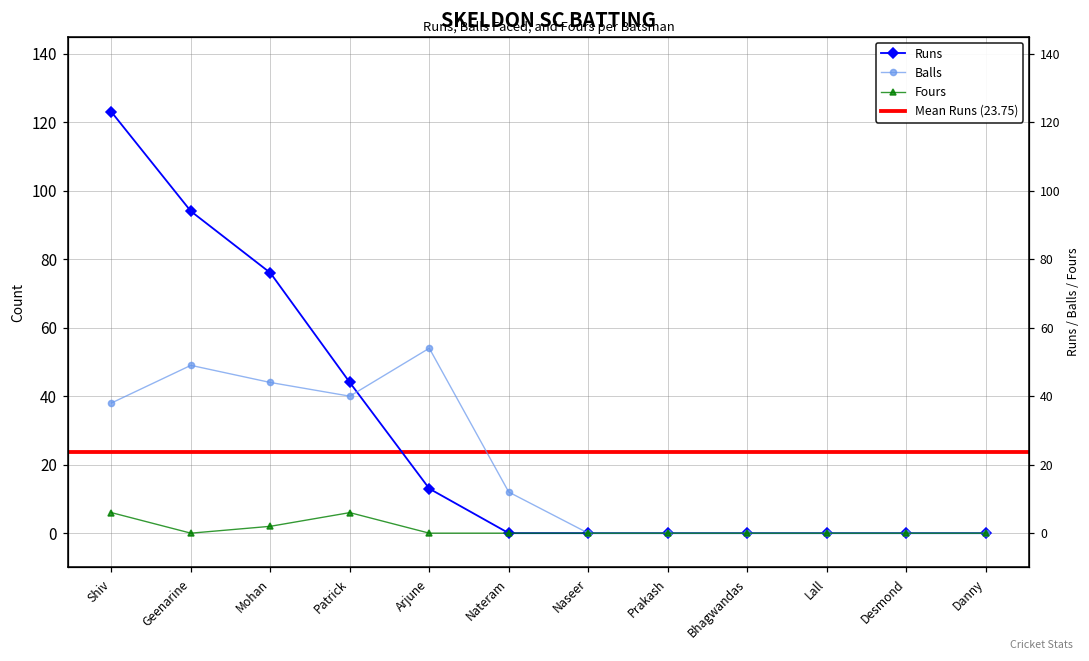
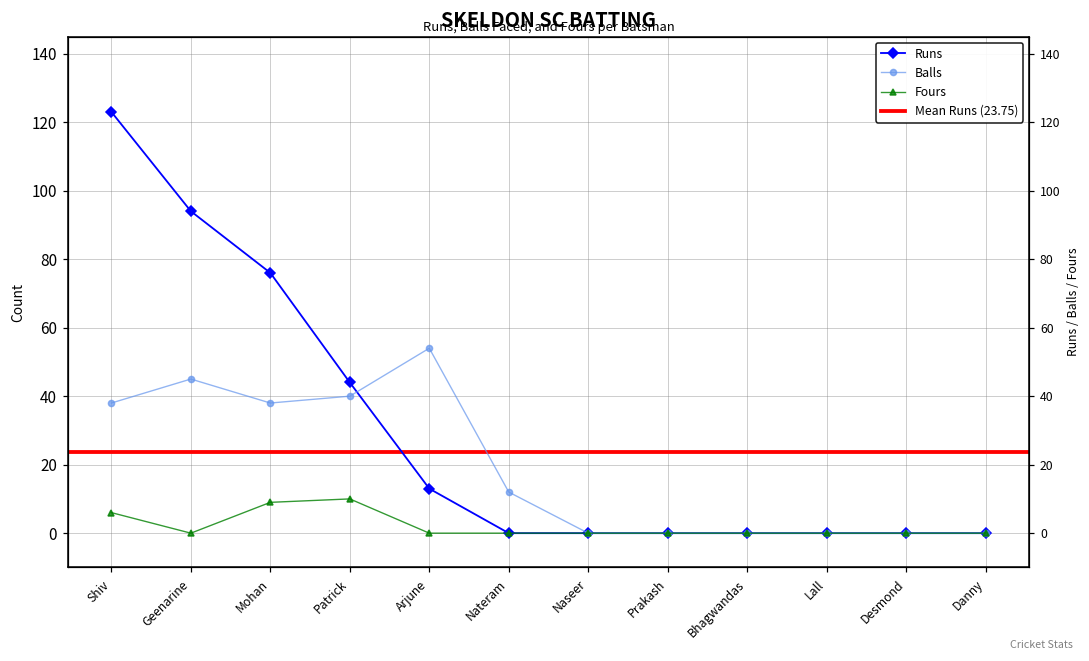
  {
    "Runs": {
      "Shiv": 123,
      "Geenarine": 94,
      "Mohan": 76,
      "Patrick": 44,
      "Arjune": 13
    },
    "Balls": {
      "Shiv": 38,
-     "Geenarine": 49,
-     "Mohan": 44,
+     "Geenarine": 45,
+     "Mohan": 38,
      "Patrick": 40,
      "Arjune": 54,
      "Nateram": 12
    },
    "Fours": {
      "Shiv": 6,
      "Geenarine": 0,
-     "Mohan": 2,
-     "Patrick": 6,
+     "Mohan": 9,
+     "Patrick": 10,
      "Arjune": 0
    }
  }
